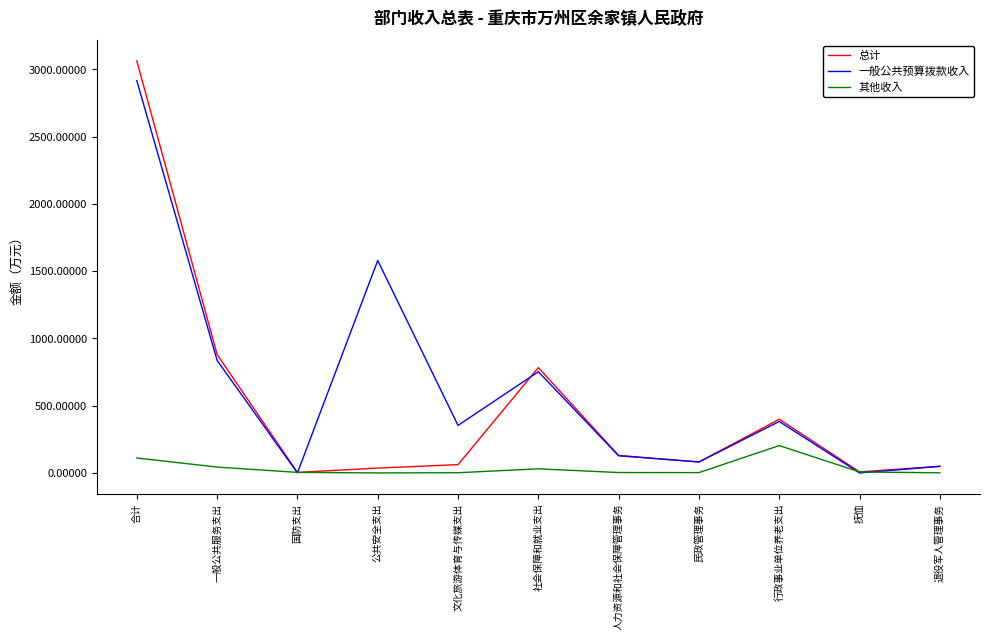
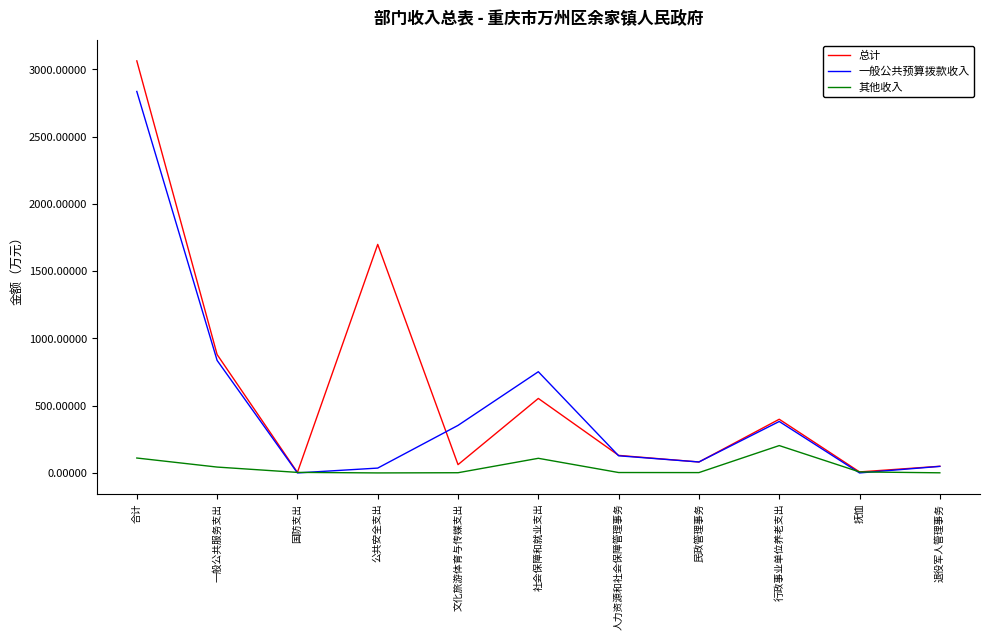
  {
    "总计": {
      "合计": 3060,
      "一般公共服务支出": 880,
-     "公共安全支出": 40,
+     "公共安全支出": 1700,
      "文化旅游体育与传媒支出": 60,
-     "社会保障和就业支出": 780
+     "社会保障和就业支出": 550
    },
    "一般公共预算拨款收入": {
-     "合计": 2920,
+     "合计": 2840,
      "一般公共服务支出": 840,
-     "公共安全支出": 1580,
+     "公共安全支出": 40,
      "文化旅游体育与传媒支出": 350,
      "社会保障和就业支出": 750
    },
    "其他收入": {
      "合计": 110,
      "一般公共服务支出": 40,
      "公共安全支出": 0,
      "文化旅游体育与传媒支出": 0,
-     "社会保障和就业支出": 30,
+     "社会保障和就业支出": 110,
      "人力资源和社会保障管理事务": 0,
      "民政管理事务": 0,
      "行政事业单位养老支出": 200,
      "退役军人管理事务": 0
    }
  }
